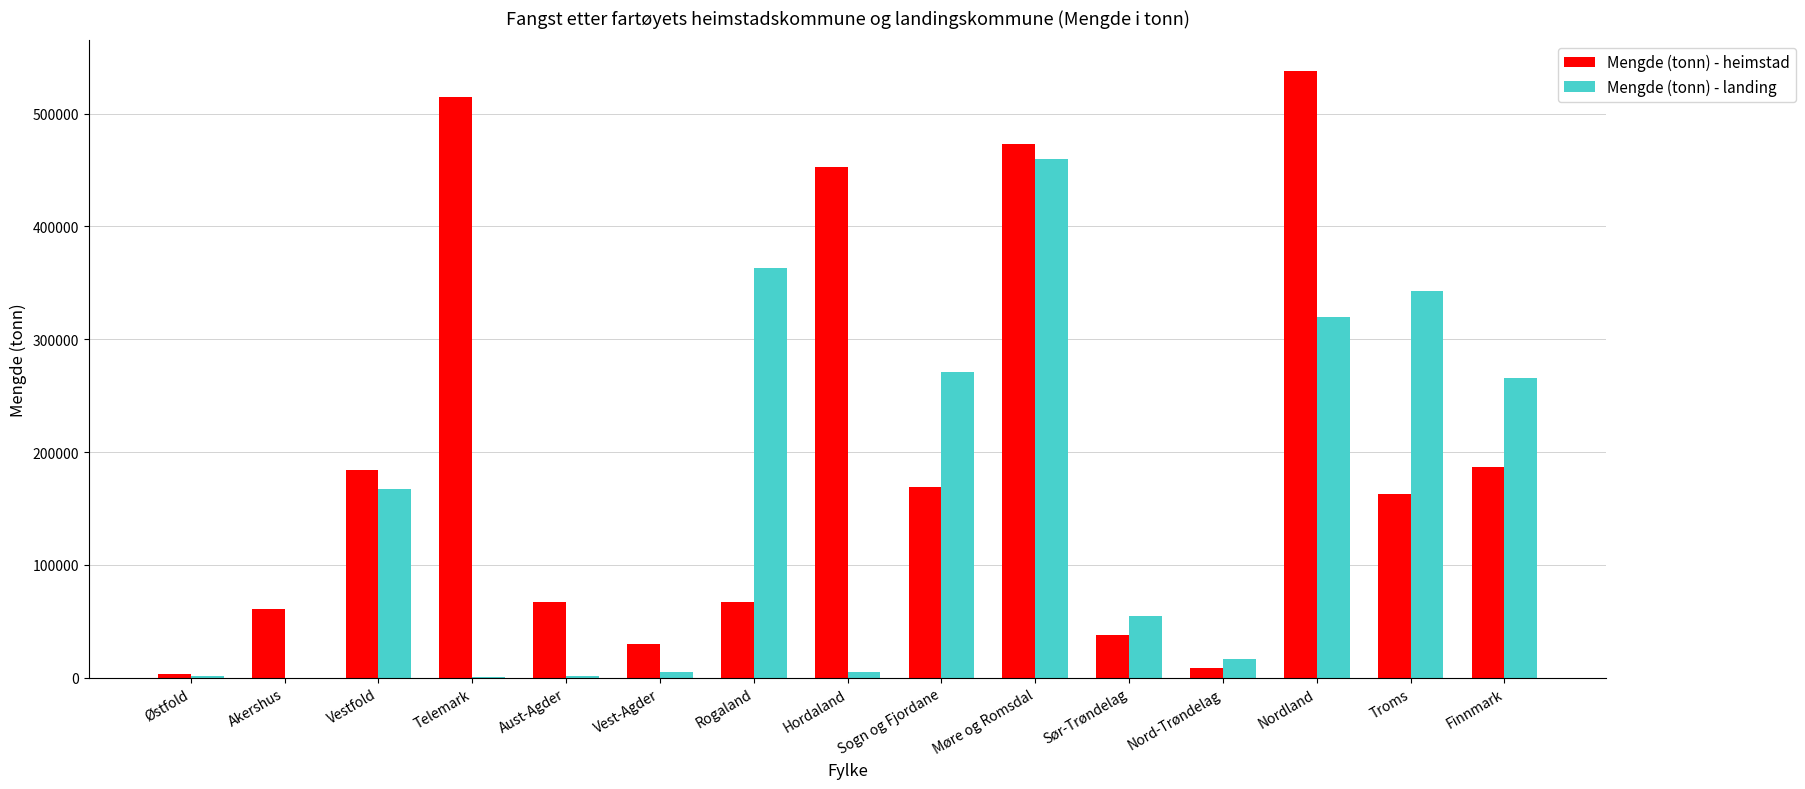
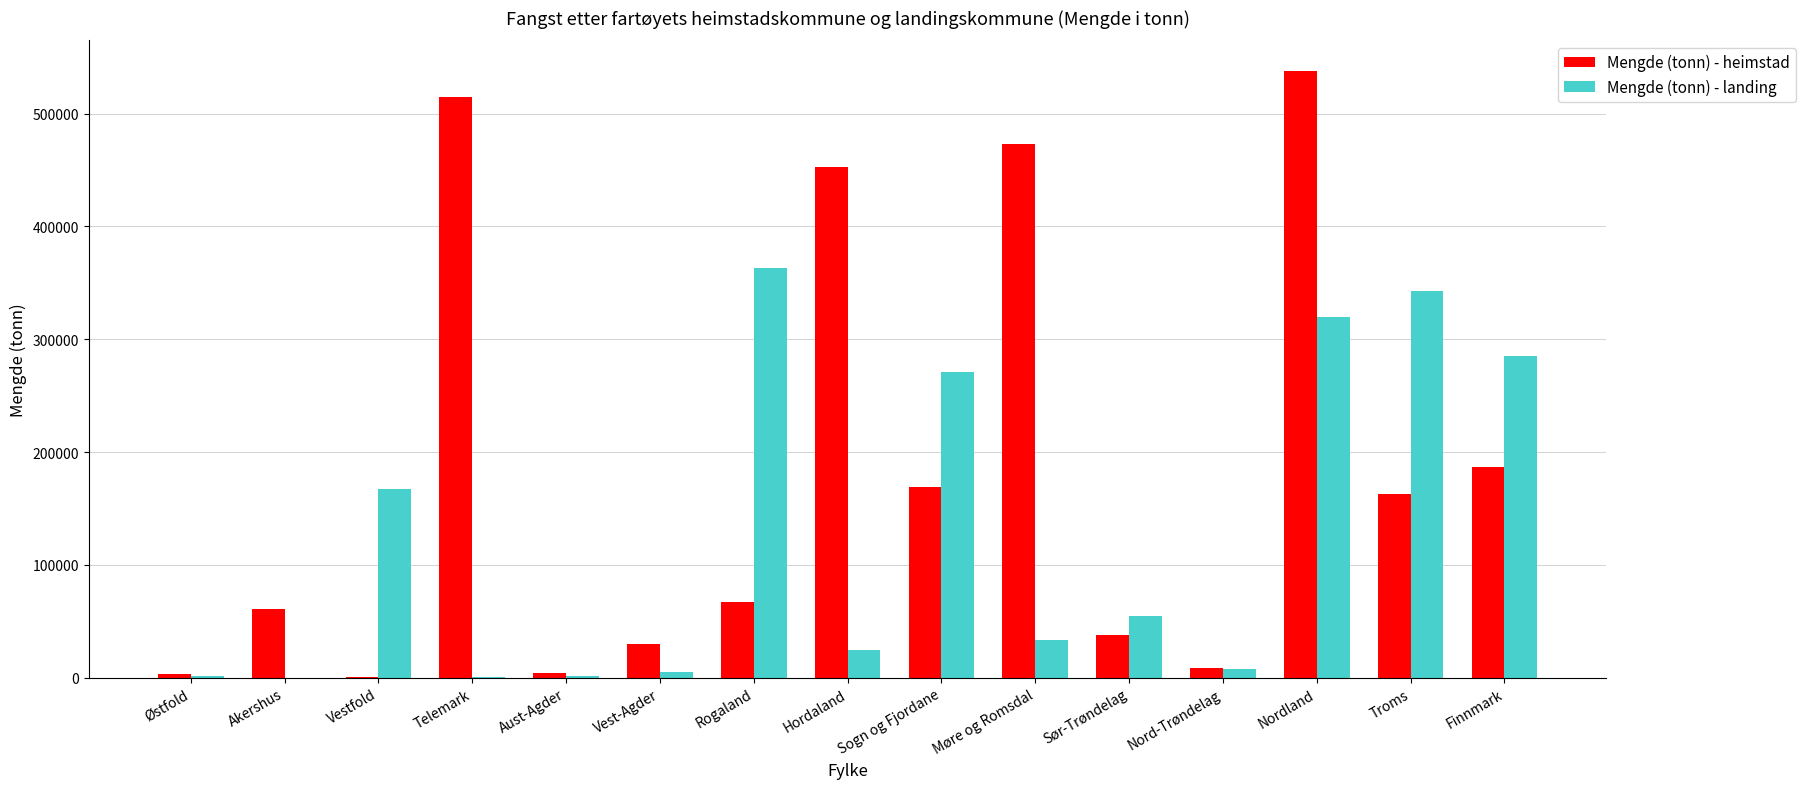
  {
    "Mengde (tonn) - heimstad": {
      "Østfold": 3000,
      "Akershus": 61000,
-     "Vestfold": 184000,
+     "Vestfold": 1000,
      "Telemark": 514000,
-     "Aust-Agder": 67000,
+     "Aust-Agder": 4000,
      "Vest-Agder": 30000,
      "Rogaland": 67000,
      "Hordaland": 453000,
      "Sogn og Fjordane": 169000,
      "Møre og Romsdal": 473000,
      "Sør-Trøndelag": 38000,
      "Nord-Trøndelag": 9000,
      "Nordland": 538000,
      "Troms": 163000,
      "Finnmark": 187000
    },
    "Mengde (tonn) - landing": {
      "Vestfold": 168000,
      "Vest-Agder": 5000,
      "Rogaland": 363000,
-     "Hordaland": 5000,
+     "Hordaland": 24000,
      "Sogn og Fjordane": 271000,
-     "Møre og Romsdal": 459000,
+     "Møre og Romsdal": 33000,
      "Sør-Trøndelag": 55000,
-     "Nord-Trøndelag": 16000,
+     "Nord-Trøndelag": 8000,
      "Nordland": 320000,
      "Troms": 343000,
-     "Finnmark": 266000
+     "Finnmark": 285000
    }
  }
